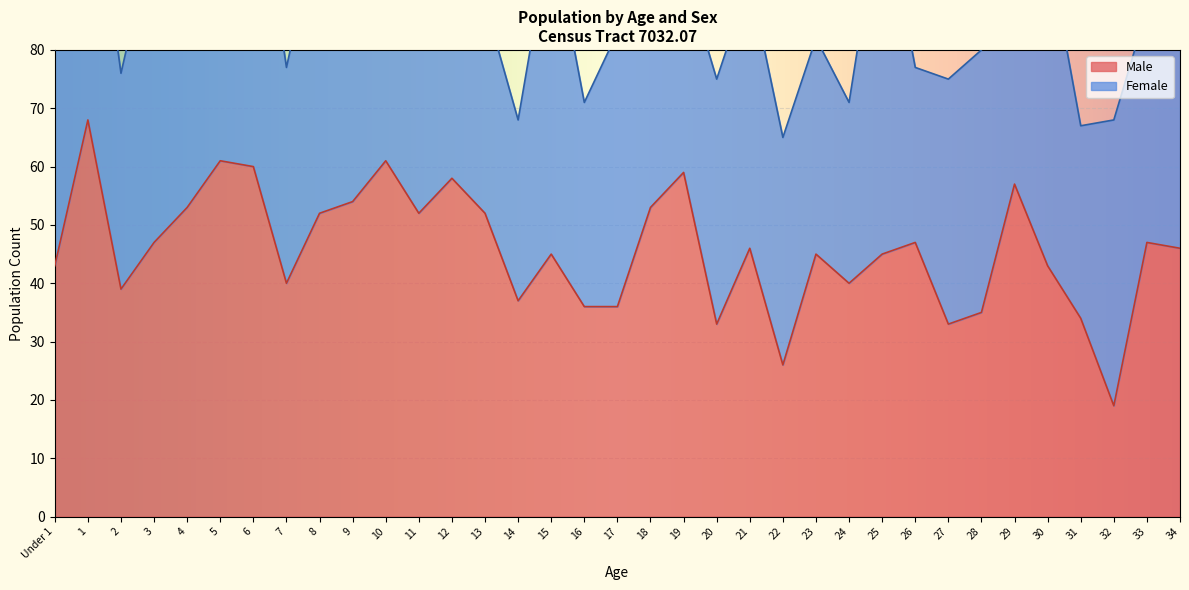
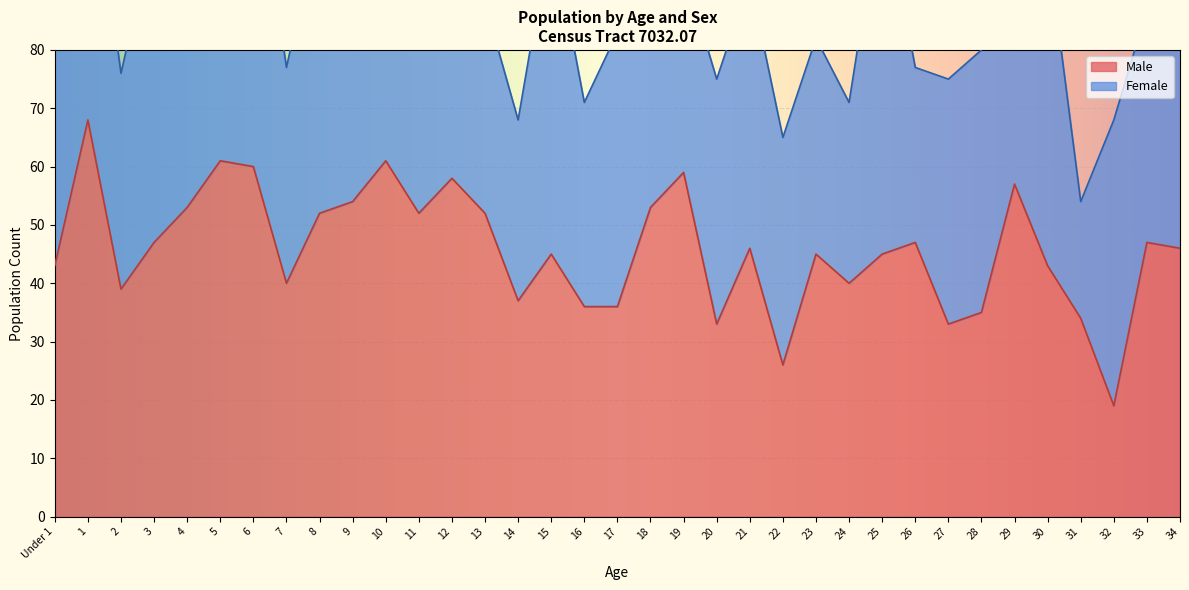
  {
    "Male": {
      "Under 1": 43,
      "1": 68,
      "2": 39,
      "3": 47,
      "4": 53,
      "5": 61,
      "6": 60,
      "7": 40,
      "8": 52,
      "9": 54,
      "10": 61,
      "11": 52,
      "12": 58,
      "13": 52,
      "14": 37,
      "15": 45,
      "16": 36,
      "17": 36,
      "18": 53,
      "19": 59,
      "20": 33,
      "21": 46,
      "22": 26,
      "23": 45,
      "24": 40,
      "25": 45,
      "26": 47,
      "27": 33,
      "28": 35,
      "29": 57,
      "30": 43,
      "31": 34,
      "32": 19,
      "33": 47,
      "34": 46
    },
    "Female": {
      "Under 1": 37,
      "2": 37,
      "7": 37,
      "14": 31,
      "16": 35,
      "20": 42,
      "22": 39,
      "24": 31,
      "26": 30,
      "27": 42,
      "28": 45,
-     "31": 33,
+     "31": 20,
      "32": 49
    }
  }
